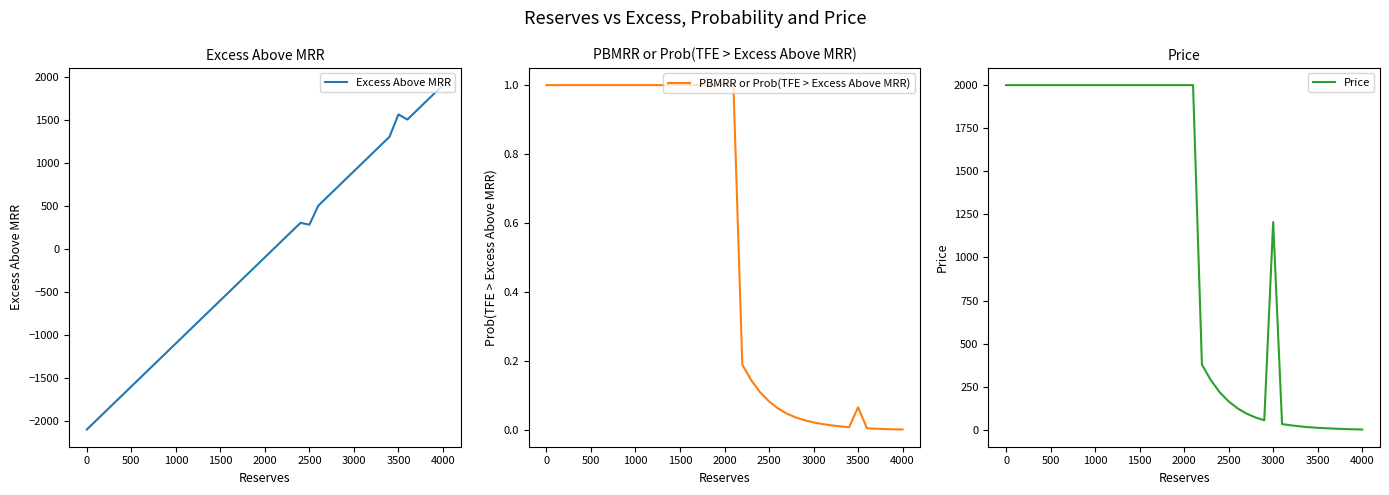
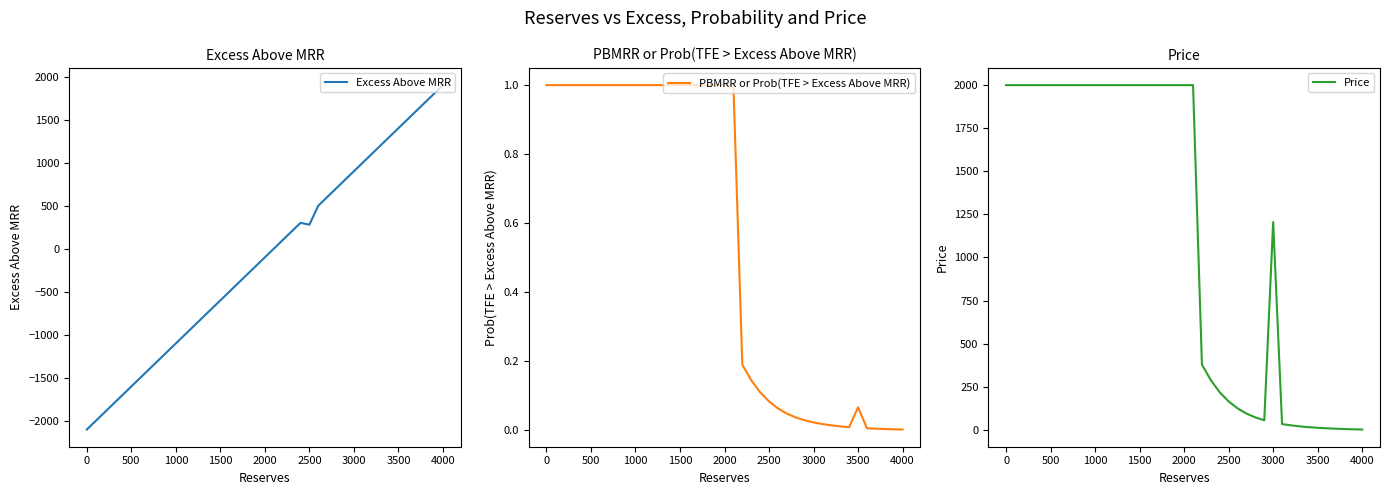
  {
    "Excess Above MRR": {
      "0": -2100,
      "2500": 300,
      "3000": 900,
-     "3500": 1600
+     "3500": 1400
    },
    "PBMRR or Prob(TFE > Excess Above MRR)": {
      "0": 1.00,
      "2500": 0.08,
      "3000": 0.02,
      "3500": 0.07,
      "4000": 0.00
    },
    "Price": {
      "0": 2000,
      "2500": 160,
      "3000": 1210,
      "3500": 10,
      "4000": 0
    }
  }
